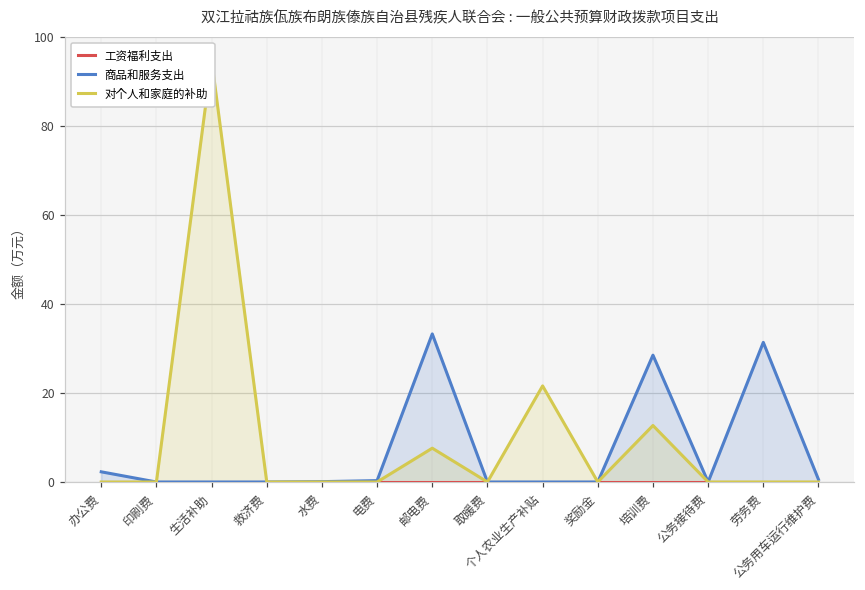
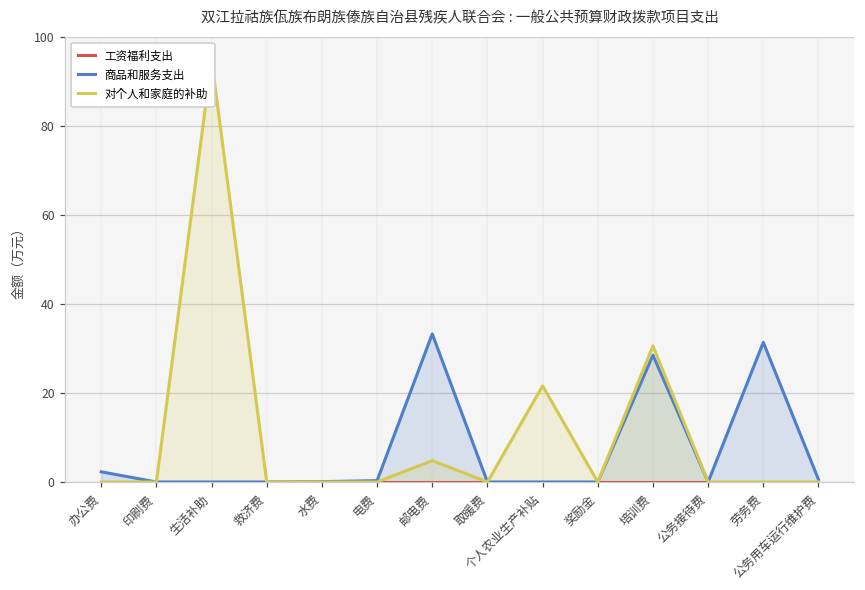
  {
    "工资福利支出": {
      "邮电费": 0,
      "培训费": 0
    },
    "商品和服务支出": {
      "办公费": 2,
      "邮电费": 33,
      "培训费": 29,
      "劳务费": 31
    },
    "对个人和家庭的补助": {
-     "邮电费": 8,
+     "邮电费": 5,
      "个人农业生产补贴": 22,
-     "培训费": 13
+     "培训费": 31
    }
  }
